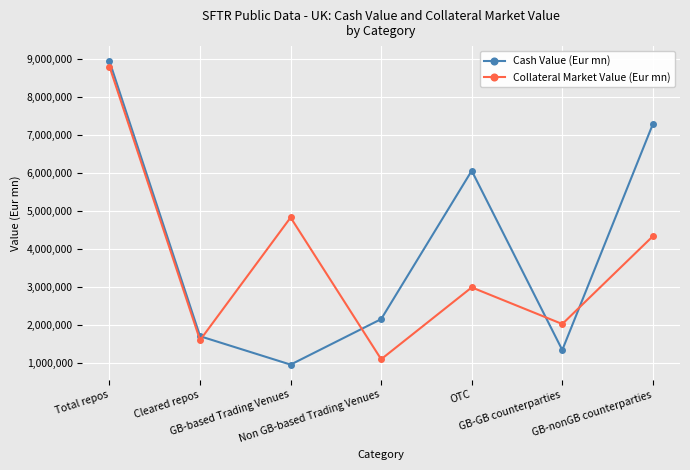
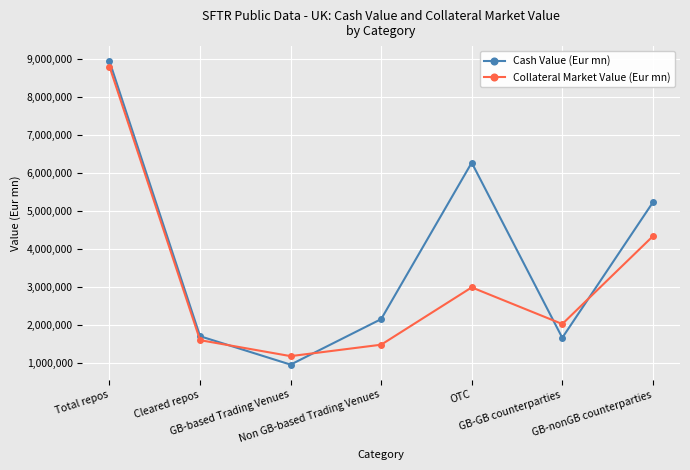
  {
    "Cash Value (Eur mn)": {
      "Total repos": "8,900,000",
      "Cleared repos": "1,700,000",
      "GB-based Trading Venues": "900,000",
      "Non GB-based Trading Venues": "2,100,000",
-     "OTC": "6,100,000",
-     "GB-GB counterparties": "1,300,000",
-     "GB-nonGB counterparties": "7,300,000"
+     "OTC": "6,300,000",
+     "GB-GB counterparties": "1,700,000",
+     "GB-nonGB counterparties": "5,200,000"
    },
    "Collateral Market Value (Eur mn)": {
      "Total repos": "8,800,000",
      "Cleared repos": "1,600,000",
-     "GB-based Trading Venues": "4,800,000",
-     "Non GB-based Trading Venues": "1,100,000",
+     "GB-based Trading Venues": "1,200,000",
+     "Non GB-based Trading Venues": "1,500,000",
      "OTC": "3,000,000",
      "GB-GB counterparties": "2,000,000",
      "GB-nonGB counterparties": "4,300,000"
    }
  }
